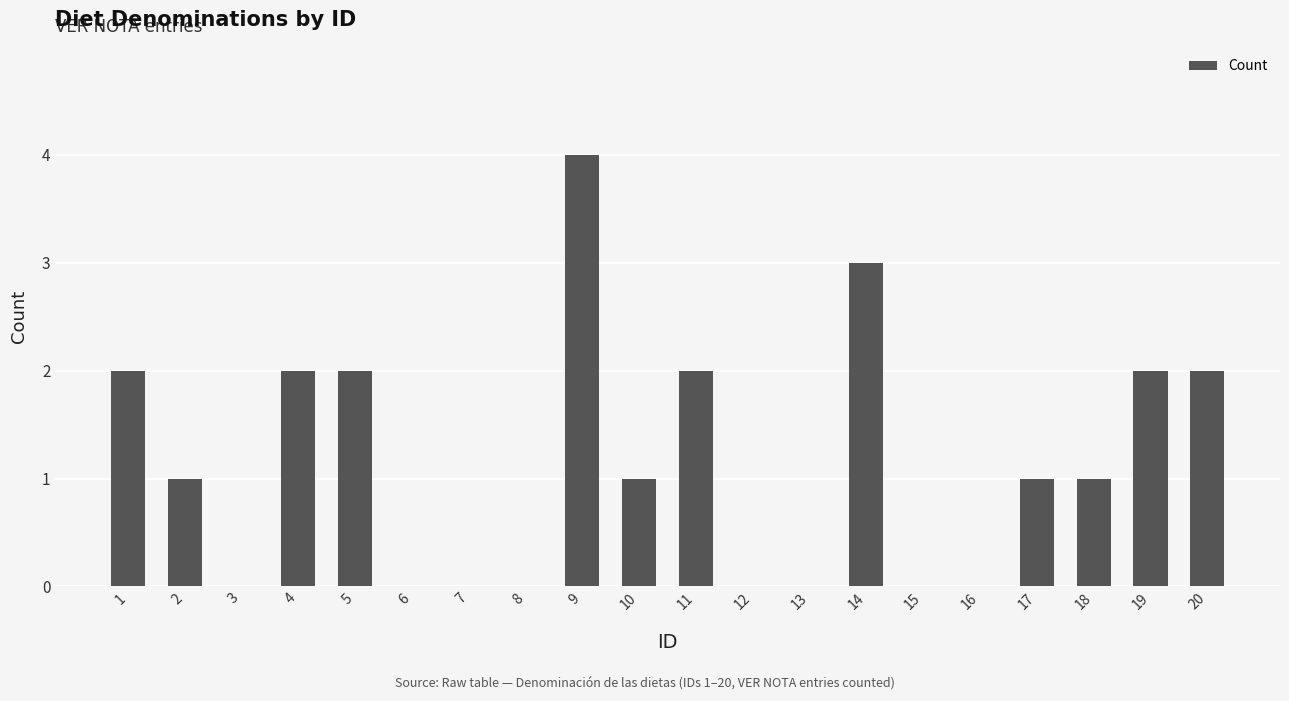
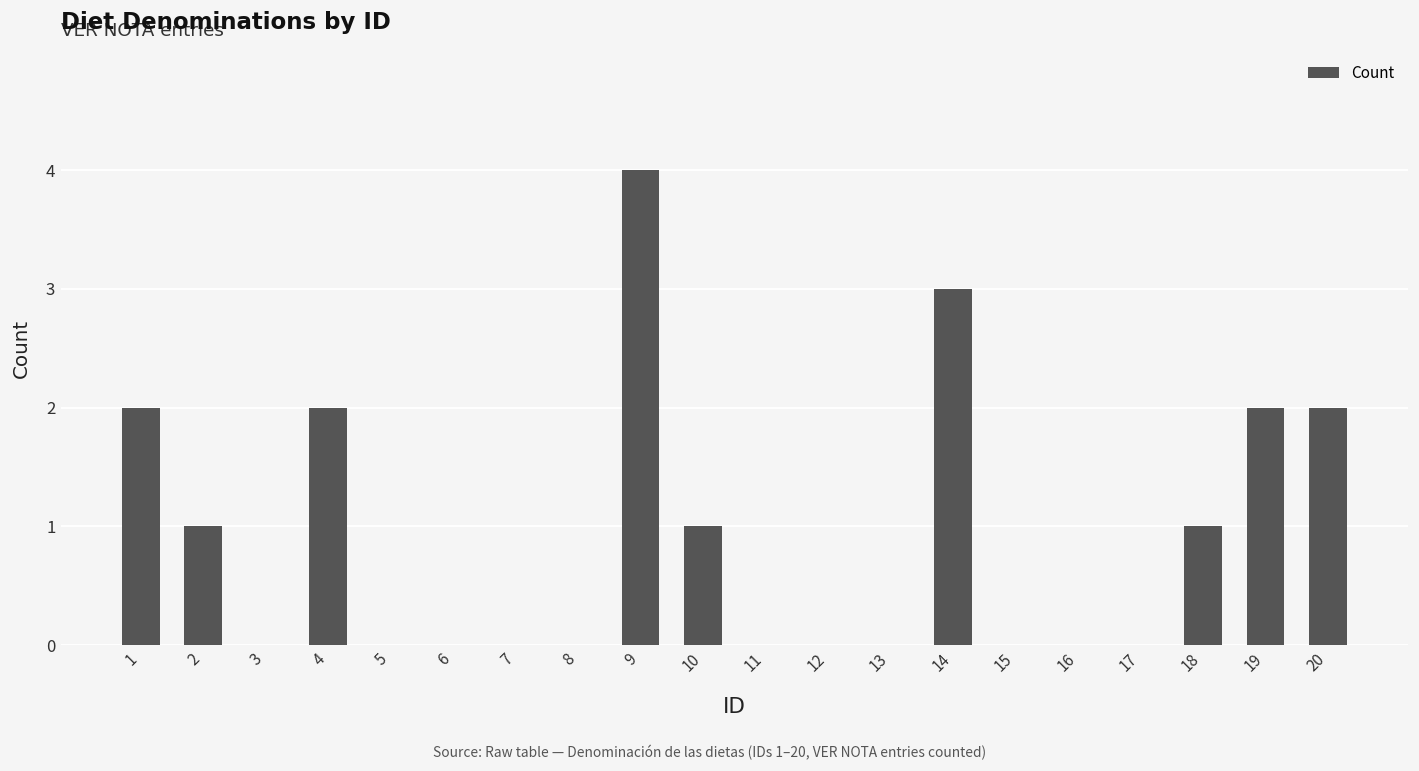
  {
    "1": 2,
    "2": 1,
    "3": 0,
    "4": 2,
-   "5": 2,
+   "5": 0,
    "6": 0,
    "7": 0,
    "8": 0,
    "9": 4,
    "10": 1,
-   "11": 2,
+   "11": 0,
    "12": 0,
    "13": 0,
    "14": 3,
    "15": 0,
    "16": 0,
-   "17": 1,
+   "17": 0,
    "18": 1,
    "19": 2,
    "20": 2
  }
